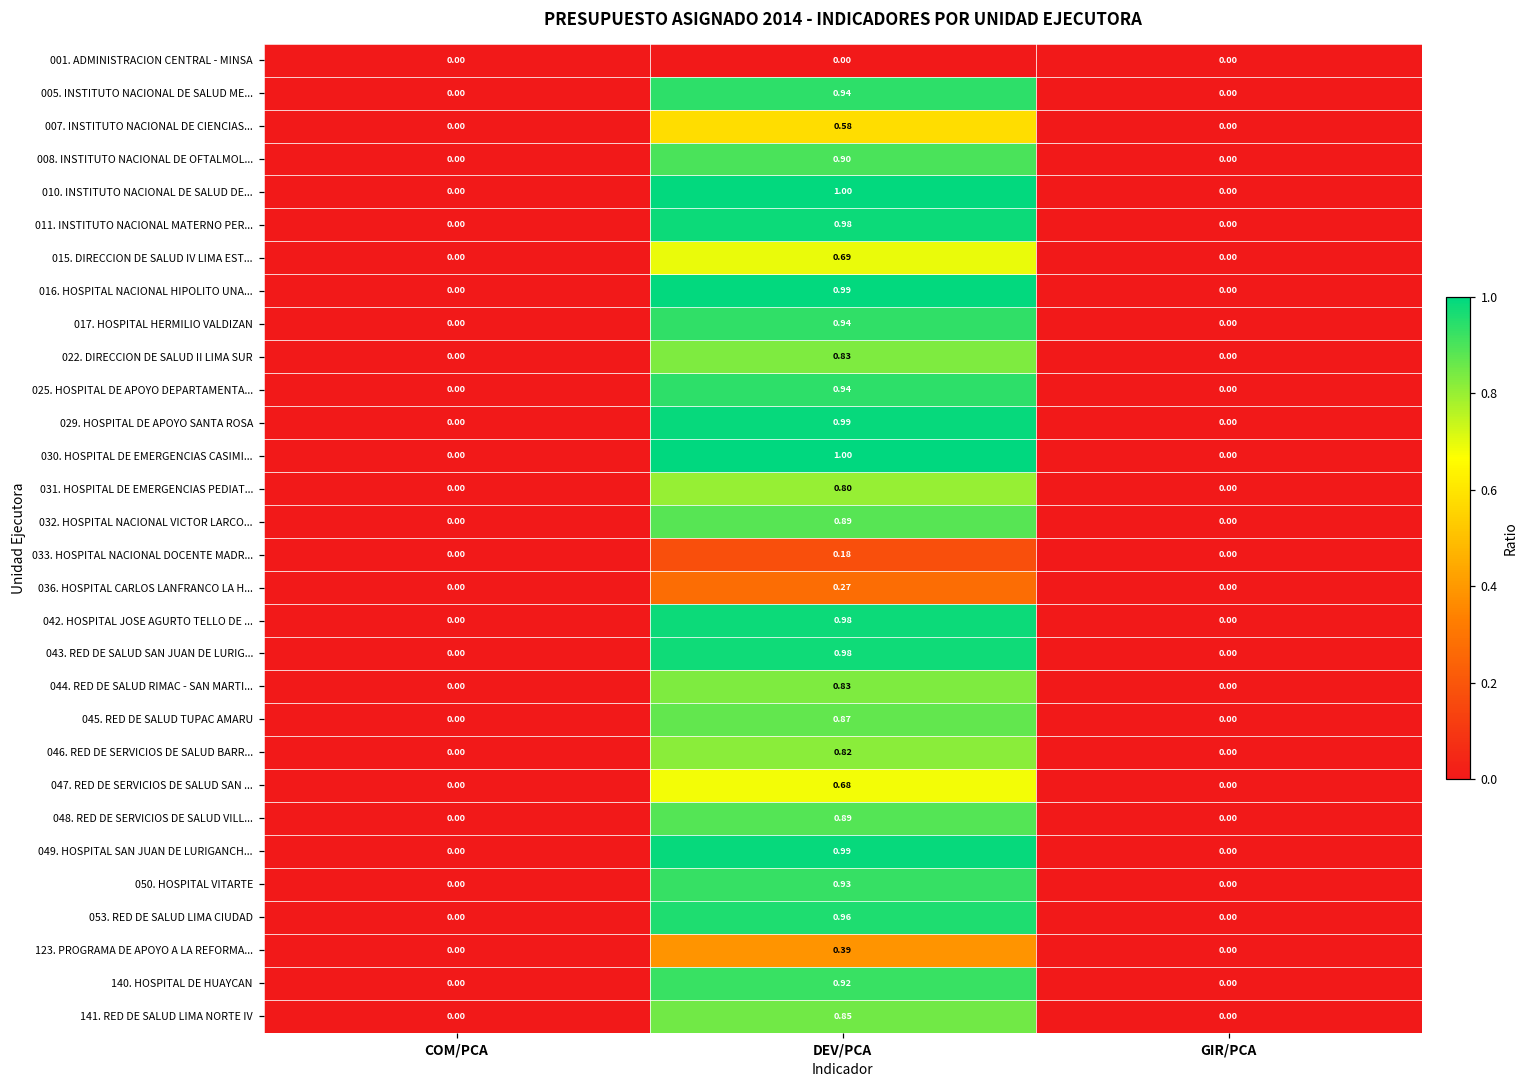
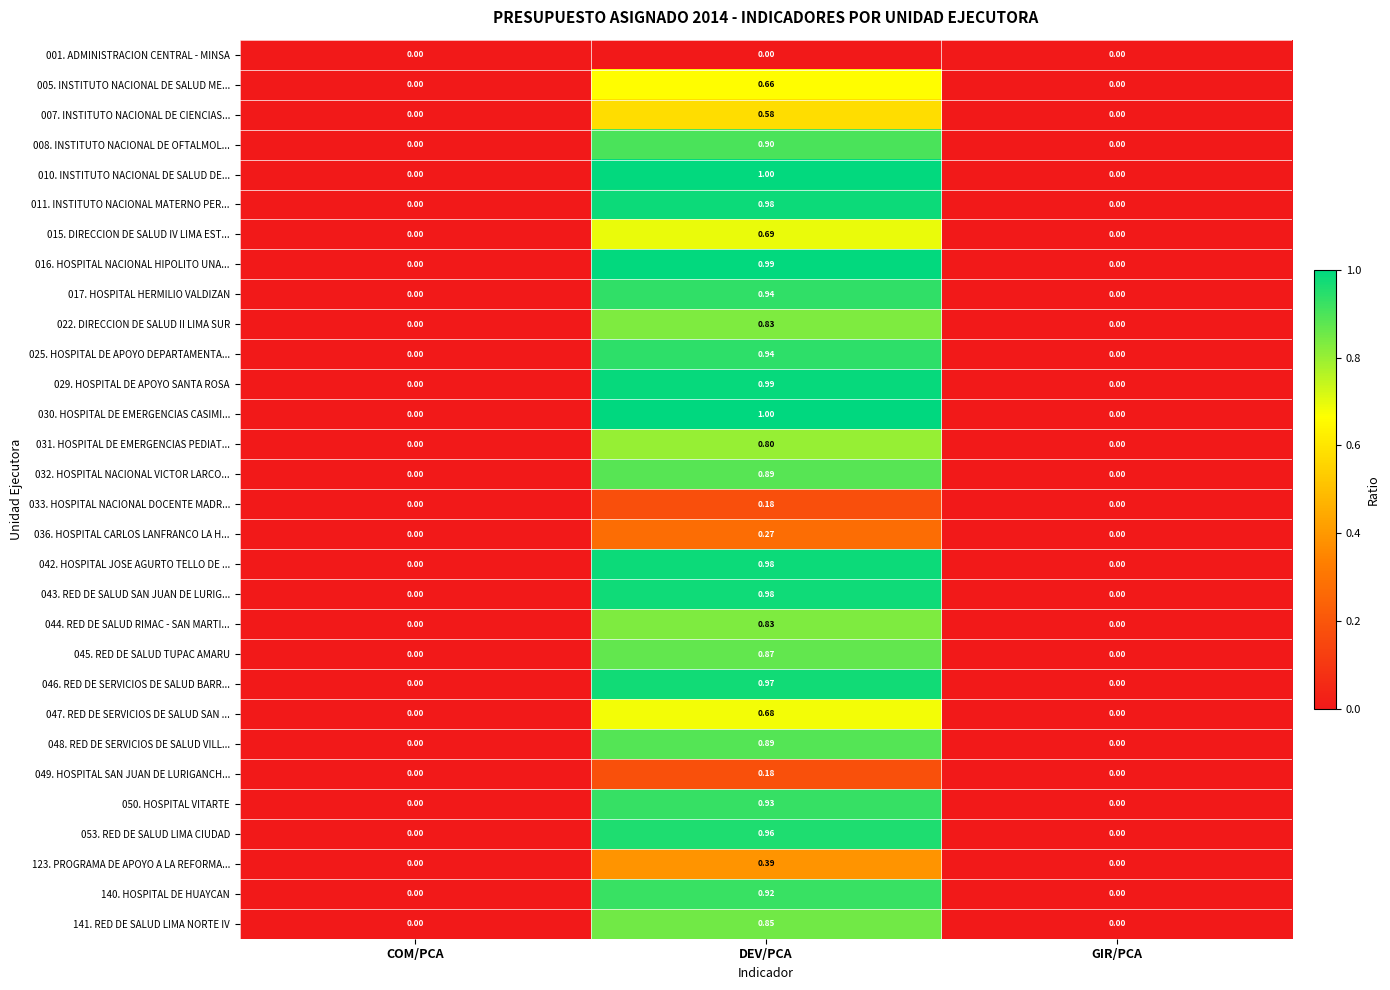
  {
    "001. ADMINISTRACION CENTRAL - MINSA": {
      "COM/PCA": 0.00,
      "DEV/PCA": 0.00,
      "GIR/PCA": 0.00
    },
    "005. INSTITUTO NACIONAL DE SALUD ME...": {
      "COM/PCA": 0.00,
-     "DEV/PCA": 0.94,
+     "DEV/PCA": 0.66,
      "GIR/PCA": 0.00
    },
    "007. INSTITUTO NACIONAL DE CIENCIAS...": {
      "COM/PCA": 0.00,
      "DEV/PCA": 0.58,
      "GIR/PCA": 0.00
    },
    "008. INSTITUTO NACIONAL DE OFTALMOL...": {
      "COM/PCA": 0.00,
      "DEV/PCA": 0.90,
      "GIR/PCA": 0.00
    },
    "010. INSTITUTO NACIONAL DE SALUD DE...": {
      "COM/PCA": 0.00,
      "DEV/PCA": 1.00,
      "GIR/PCA": 0.00
    },
    "011. INSTITUTO NACIONAL MATERNO PER...": {
      "COM/PCA": 0.00,
      "DEV/PCA": 0.98,
      "GIR/PCA": 0.00
    },
    "015. DIRECCION DE SALUD IV LIMA EST...": {
      "COM/PCA": 0.00,
      "DEV/PCA": 0.69,
      "GIR/PCA": 0.00
    },
    "016. HOSPITAL NACIONAL HIPOLITO UNA...": {
      "COM/PCA": 0.00,
      "DEV/PCA": 0.99,
      "GIR/PCA": 0.00
    },
    "017. HOSPITAL HERMILIO VALDIZAN": {
      "COM/PCA": 0.00,
      "DEV/PCA": 0.94,
      "GIR/PCA": 0.00
    },
    "022. DIRECCION DE SALUD II LIMA SUR": {
      "COM/PCA": 0.00,
      "DEV/PCA": 0.83,
      "GIR/PCA": 0.00
    },
    "025. HOSPITAL DE APOYO DEPARTAMENTA...": {
      "COM/PCA": 0.00,
      "DEV/PCA": 0.94,
      "GIR/PCA": 0.00
    },
    "029. HOSPITAL DE APOYO SANTA ROSA": {
      "COM/PCA": 0.00,
      "DEV/PCA": 0.99,
      "GIR/PCA": 0.00
    },
    "030. HOSPITAL DE EMERGENCIAS CASIMI...": {
      "COM/PCA": 0.00,
      "DEV/PCA": 1.00,
      "GIR/PCA": 0.00
    },
    "031. HOSPITAL DE EMERGENCIAS PEDIAT...": {
      "COM/PCA": 0.00,
      "DEV/PCA": 0.80,
      "GIR/PCA": 0.00
    },
    "032. HOSPITAL NACIONAL VICTOR LARCO...": {
      "COM/PCA": 0.00,
      "DEV/PCA": 0.89,
      "GIR/PCA": 0.00
    },
    "033. HOSPITAL NACIONAL DOCENTE MADR...": {
      "COM/PCA": 0.00,
      "DEV/PCA": 0.18,
      "GIR/PCA": 0.00
    },
    "036. HOSPITAL CARLOS LANFRANCO LA H...": {
      "COM/PCA": 0.00,
      "DEV/PCA": 0.27,
      "GIR/PCA": 0.00
    },
    "042. HOSPITAL JOSE AGURTO TELLO DE ...": {
      "COM/PCA": 0.00,
      "DEV/PCA": 0.98,
      "GIR/PCA": 0.00
    },
    "043. RED DE SALUD SAN JUAN DE LURIG...": {
      "COM/PCA": 0.00,
      "DEV/PCA": 0.98,
      "GIR/PCA": 0.00
    },
    "044. RED DE SALUD RIMAC - SAN MARTI...": {
      "COM/PCA": 0.00,
      "DEV/PCA": 0.83,
      "GIR/PCA": 0.00
    },
    "045. RED DE SALUD TUPAC AMARU": {
      "COM/PCA": 0.00,
      "DEV/PCA": 0.87,
      "GIR/PCA": 0.00
    },
    "046. RED DE SERVICIOS DE SALUD BARR...": {
      "COM/PCA": 0.00,
-     "DEV/PCA": 0.82,
+     "DEV/PCA": 0.97,
      "GIR/PCA": 0.00
    },
    "047. RED DE SERVICIOS DE SALUD SAN ...": {
      "COM/PCA": 0.00,
      "DEV/PCA": 0.68,
      "GIR/PCA": 0.00
    },
    "048. RED DE SERVICIOS DE SALUD VILL...": {
      "COM/PCA": 0.00,
      "DEV/PCA": 0.89,
      "GIR/PCA": 0.00
    },
    "049. HOSPITAL SAN JUAN DE LURIGANCH...": {
      "COM/PCA": 0.00,
-     "DEV/PCA": 0.99,
+     "DEV/PCA": 0.18,
      "GIR/PCA": 0.00
    },
    "050. HOSPITAL VITARTE": {
      "COM/PCA": 0.00,
      "DEV/PCA": 0.93,
      "GIR/PCA": 0.00
    },
    "053. RED DE SALUD LIMA CIUDAD": {
      "COM/PCA": 0.00,
      "DEV/PCA": 0.96,
      "GIR/PCA": 0.00
    },
    "123. PROGRAMA DE APOYO A LA REFORMA...": {
      "COM/PCA": 0.00,
      "DEV/PCA": 0.39,
      "GIR/PCA": 0.00
    },
    "140. HOSPITAL DE HUAYCAN": {
      "COM/PCA": 0.00,
      "DEV/PCA": 0.92,
      "GIR/PCA": 0.00
    },
    "141. RED DE SALUD LIMA NORTE IV": {
      "COM/PCA": 0.00,
      "DEV/PCA": 0.85,
      "GIR/PCA": 0.00
    }
  }
